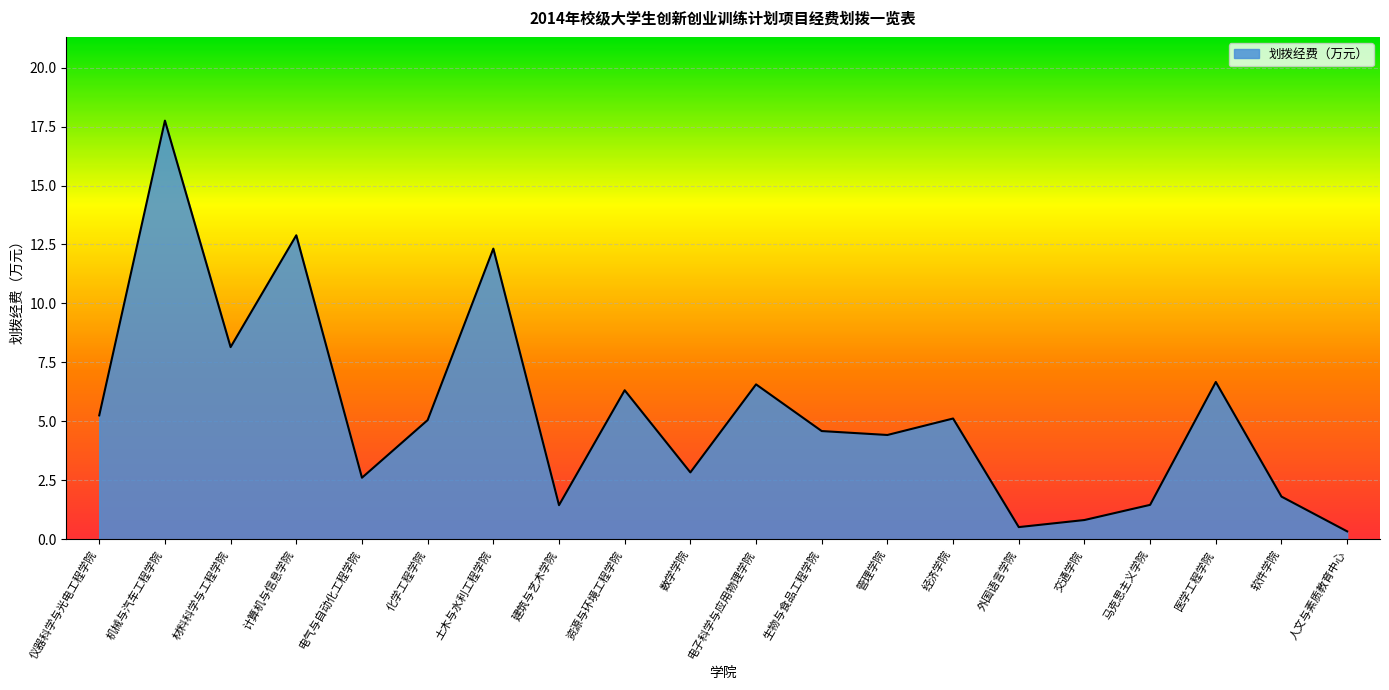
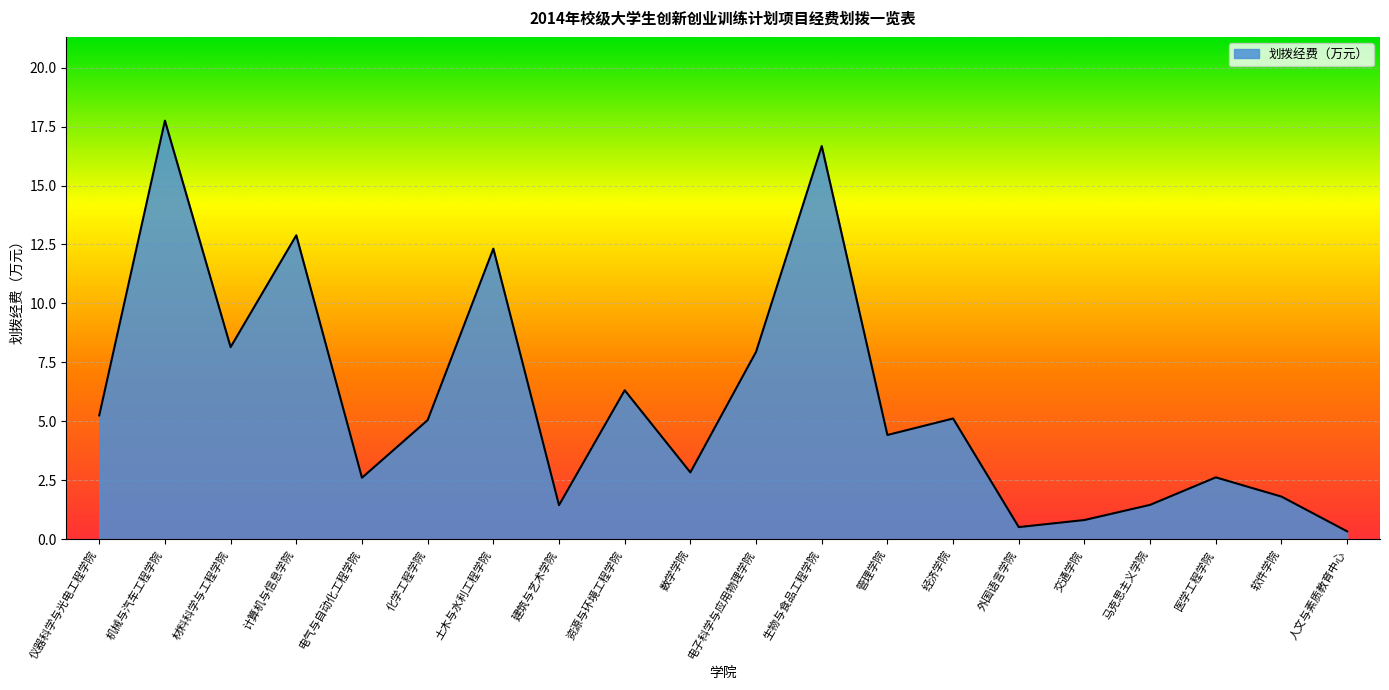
  {
    "仪器科学与光电工程学院": 5.3,
    "机械与汽车工程学院": 17.8,
    "材料科学与工程学院": 8.2,
    "计算机与信息学院": 12.9,
    "电气与自动化工程学院": 2.6,
    "化学工程学院": 5.1,
    "土木与水利工程学院": 12.3,
    "建筑与艺术学院": 1.5,
    "资源与环境工程学院": 6.3,
    "数学学院": 2.8,
-   "电子科学与应用物理学院": 6.6,
-   "生物与食品工程学院": 4.6,
+   "电子科学与应用物理学院": 8.0,
+   "生物与食品工程学院": 16.7,
    "管理学院": 4.4,
    "经济学院": 5.1,
    "外国语言学院": 0.5,
    "交通学院": 0.8,
    "马克思主义学院": 1.5,
-   "医学工程学院": 6.7,
+   "医学工程学院": 2.6,
    "软件学院": 1.8,
    "人文与素质教育中心": 0.3
  }
